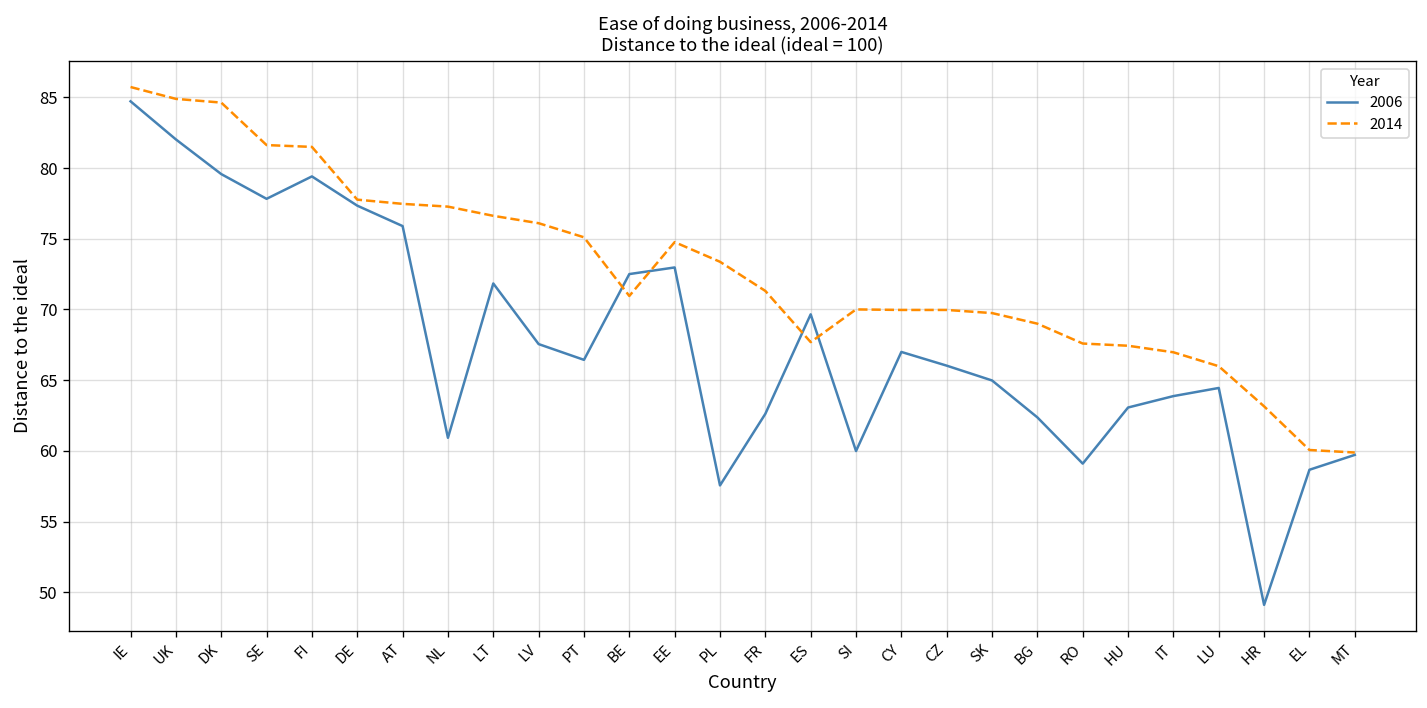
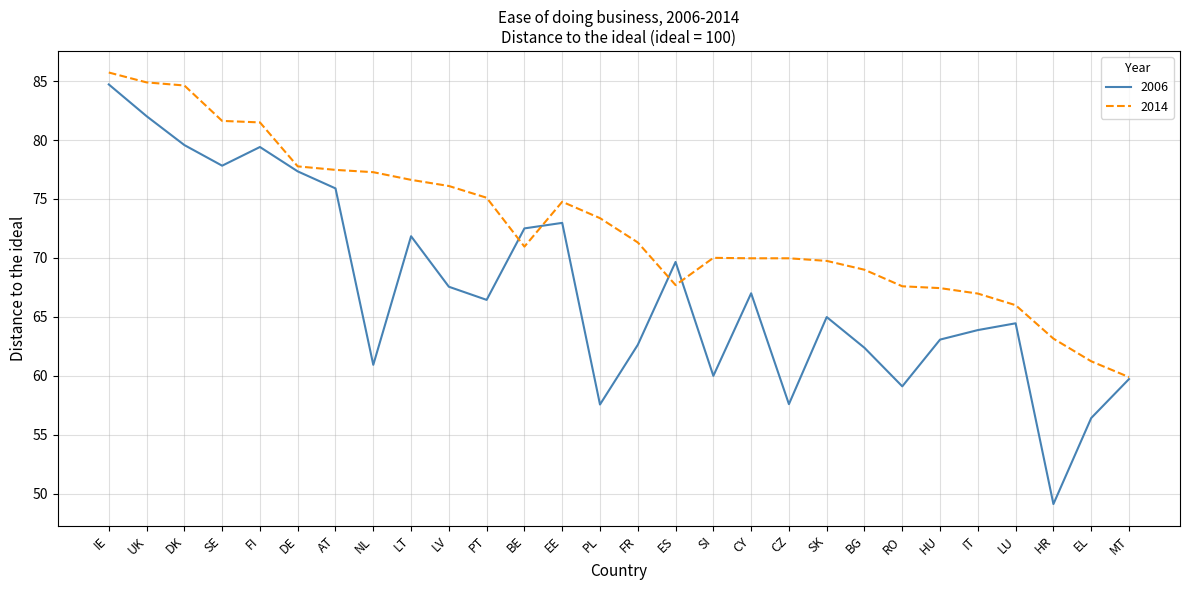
  {
    "2006": {
      "IE": 84.7,
      "UK": 82.0,
      "DK": 79.6,
      "SE": 77.8,
      "FI": 79.4,
      "DE": 77.3,
      "AT": 75.9,
      "NL": 60.9,
      "LT": 71.8,
      "LV": 67.6,
      "PT": 66.4,
      "BE": 72.5,
      "EE": 73.0,
      "PL": 57.6,
      "FR": 62.6,
      "ES": 69.7,
      "SI": 60.0,
      "CY": 67.0,
-     "CZ": 66.0,
+     "CZ": 57.6,
      "SK": 65.0,
      "BG": 62.4,
      "RO": 59.1,
      "HU": 63.1,
      "IT": 63.9,
      "LU": 64.5,
      "HR": 49.1,
-     "EL": 58.7
+     "EL": 56.4
    },
    "2014": {
      "IE": 85.7,
      "UK": 84.9,
      "DK": 84.6,
      "SE": 81.6,
      "FI": 81.5,
      "DE": 77.8,
      "AT": 77.5,
      "NL": 77.3,
      "LT": 76.6,
      "LV": 76.1,
      "PT": 75.1,
      "BE": 71.0,
      "EE": 74.8,
      "PL": 73.4,
      "FR": 71.3,
      "ES": 67.7,
      "SI": 70.0,
      "CY": 70.0,
      "CZ": 70.0,
      "SK": 69.7,
      "BG": 69.0,
      "RO": 67.6,
      "HU": 67.4,
      "IT": 67.0,
      "LU": 66.0,
      "HR": 63.2,
-     "EL": 60.1
+     "EL": 61.2
    }
  }
